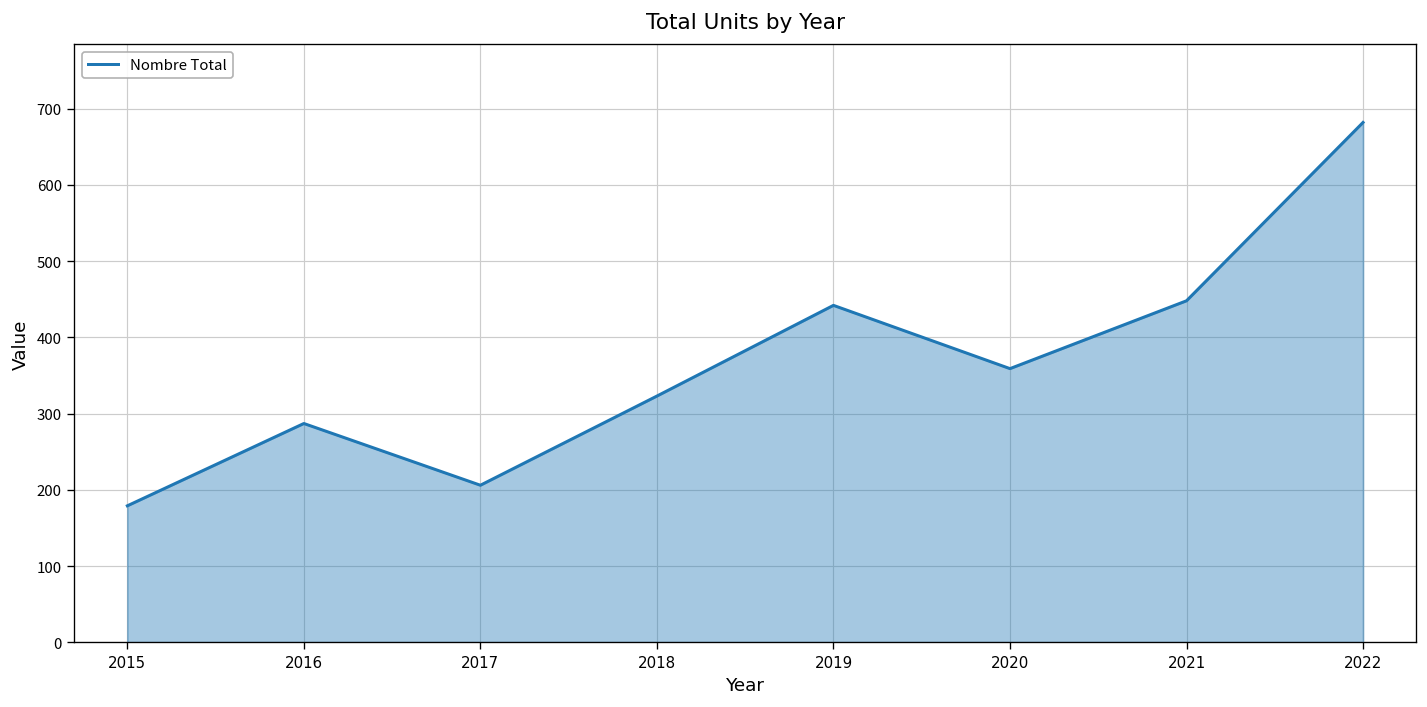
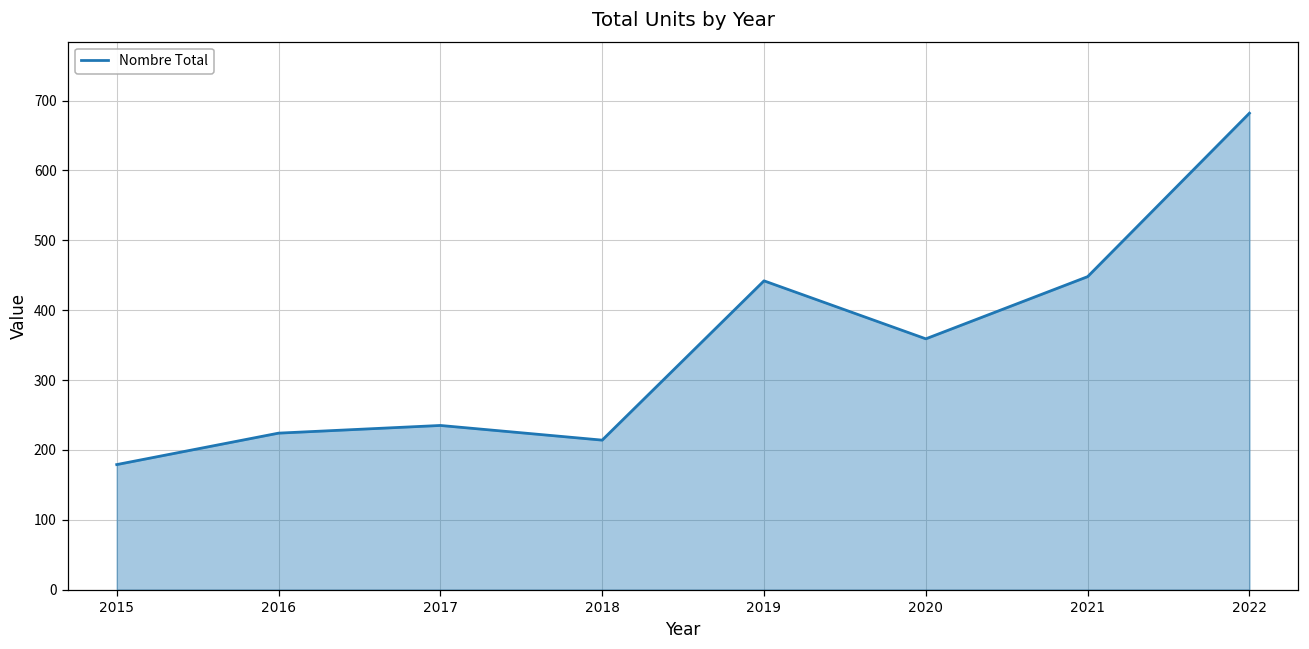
  {
    "2015": 180,
-   "2016": 290,
-   "2017": 210,
-   "2018": 320,
+   "2016": 220,
+   "2017": 240,
+   "2018": 210,
    "2019": 440,
    "2020": 360,
    "2021": 450,
    "2022": 680
  }
